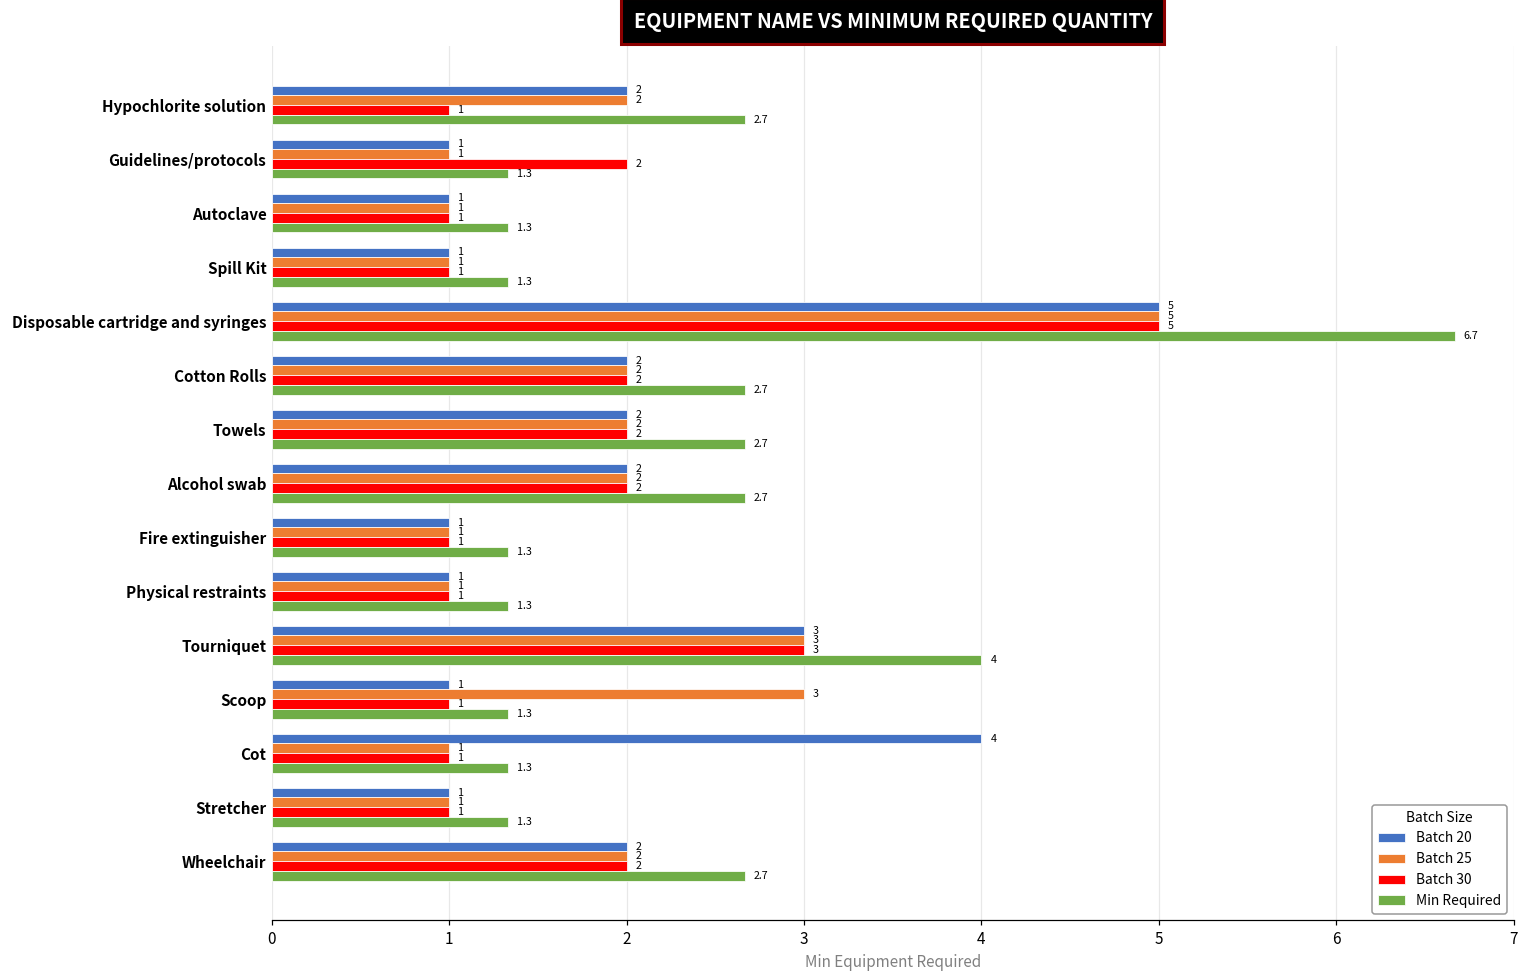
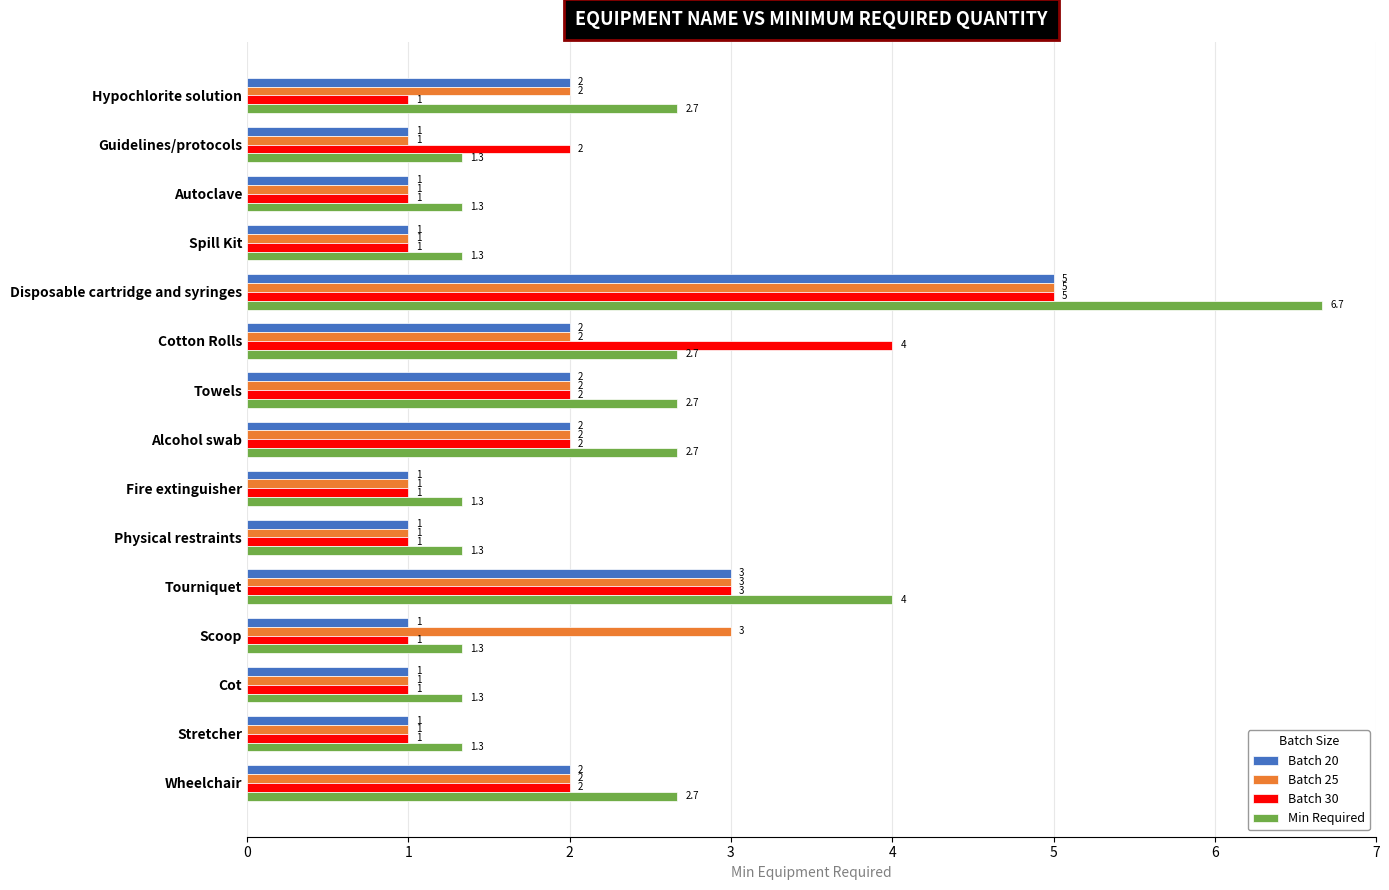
  {
    "Batch 20": {
      "Hypochlorite solution": 2,
      "Guidelines/protocols": 1,
      "Autoclave": 1,
      "Spill Kit": 1,
      "Disposable cartridge and syringes": 5,
      "Cotton Rolls": 2,
      "Towels": 2,
      "Alcohol swab": 2,
      "Fire extinguisher": 1,
      "Physical restraints": 1,
      "Tourniquet": 3,
      "Scoop": 1,
-     "Cot": 4,
+     "Cot": 1,
      "Stretcher": 1,
      "Wheelchair": 2
    },
    "Batch 25": {
      "Hypochlorite solution": 2,
      "Guidelines/protocols": 1,
      "Autoclave": 1,
      "Spill Kit": 1,
      "Disposable cartridge and syringes": 5,
      "Cotton Rolls": 2,
      "Towels": 2,
      "Alcohol swab": 2,
      "Fire extinguisher": 1,
      "Physical restraints": 1,
      "Tourniquet": 3,
      "Scoop": 3,
      "Cot": 1,
      "Stretcher": 1,
      "Wheelchair": 2
    },
    "Batch 30": {
      "Hypochlorite solution": 1,
      "Guidelines/protocols": 2,
      "Autoclave": 1,
      "Spill Kit": 1,
      "Disposable cartridge and syringes": 5,
-     "Cotton Rolls": 2,
+     "Cotton Rolls": 4,
      "Towels": 2,
      "Alcohol swab": 2,
      "Fire extinguisher": 1,
      "Physical restraints": 1,
      "Tourniquet": 3,
      "Scoop": 1,
      "Cot": 1,
      "Stretcher": 1,
      "Wheelchair": 2
    },
    "Min Required": {
      "Hypochlorite solution": 2.7,
      "Guidelines/protocols": 1.3,
      "Autoclave": 1.3,
      "Spill Kit": 1.3,
      "Disposable cartridge and syringes": 6.7,
      "Cotton Rolls": 2.7,
      "Towels": 2.7,
      "Alcohol swab": 2.7,
      "Fire extinguisher": 1.3,
      "Physical restraints": 1.3,
      "Tourniquet": 4,
      "Scoop": 1.3,
      "Cot": 1.3,
      "Stretcher": 1.3,
      "Wheelchair": 2.7
    }
  }
